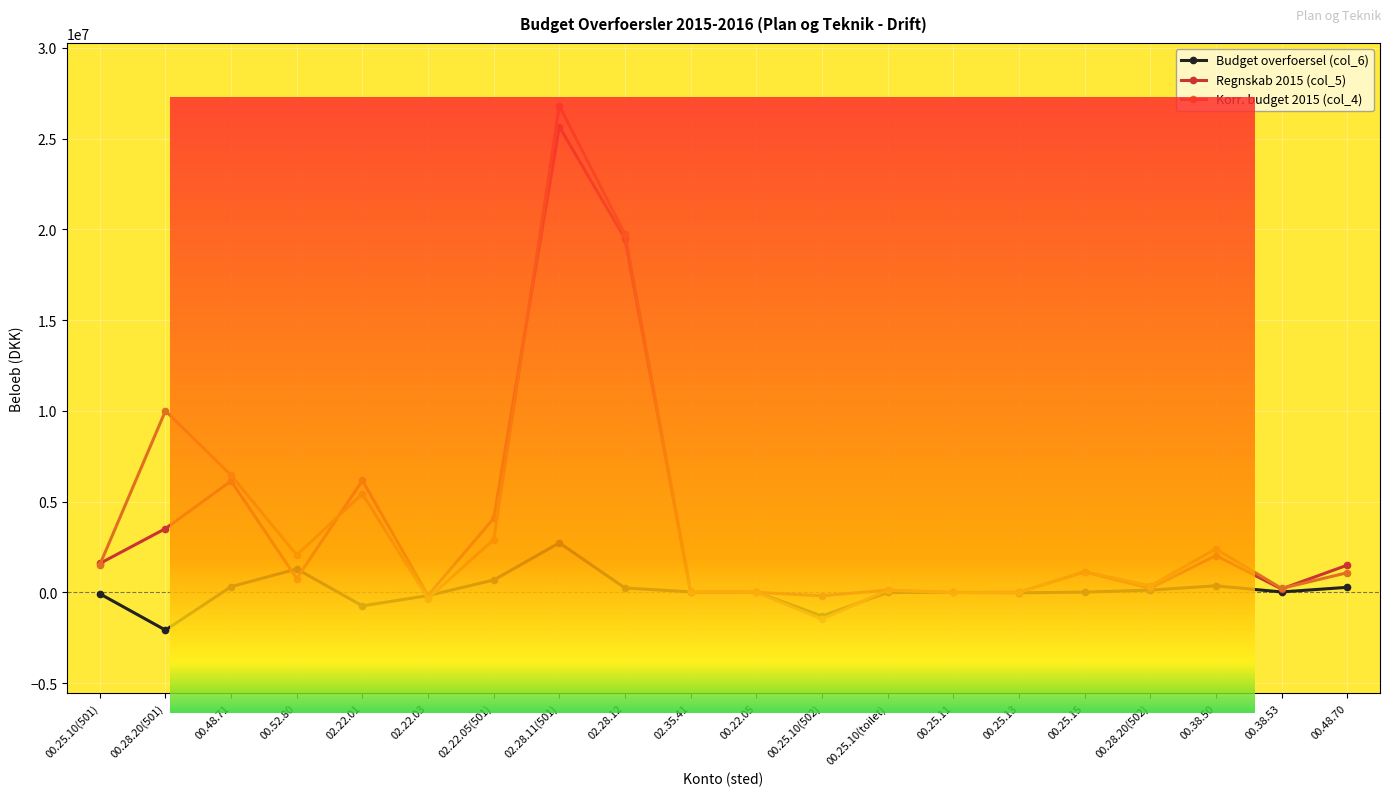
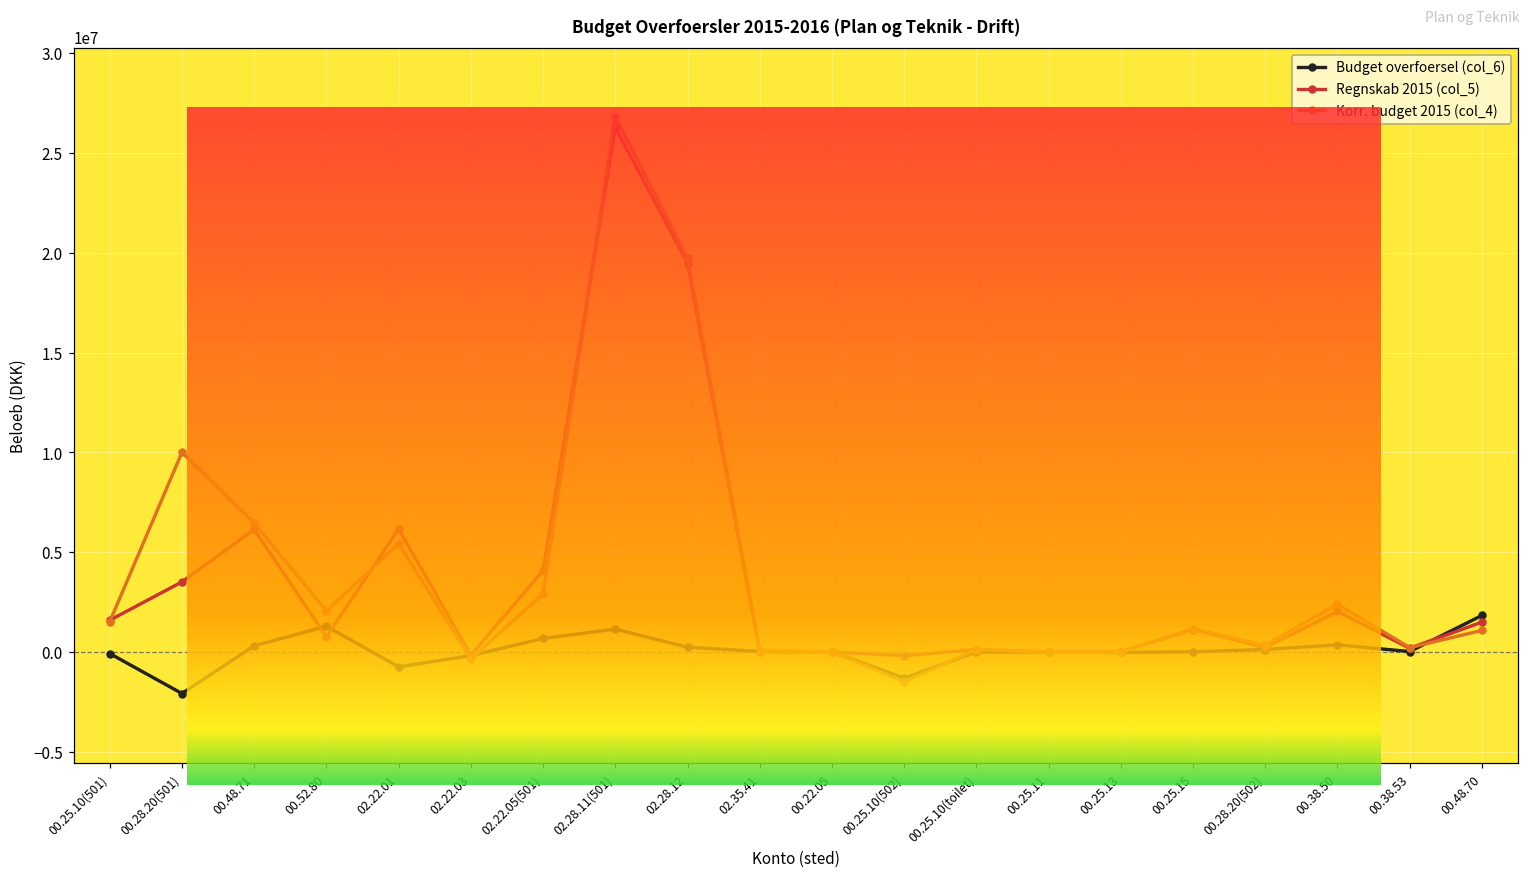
  {
    "Budget overfoersel (col_6)": {
      "00.25.10(501)": -100000,
      "00.28.20(501)": -2100000,
      "02.22.05(501)": 700000,
-     "02.28.11(501)": 2700000,
+     "02.28.11(501)": 1200000,
      "00.25.10(502)": -1300000,
      "00.38.53": 0,
-     "00.48.70": 300000
+     "00.48.70": 1800000
    },
    "Regnskab 2015 (col_5)": {
      "00.28.20(501)": 3500000,
      "02.22.05(501)": 4100000,
-     "02.28.11(501)": 25600000,
+     "02.28.11(501)": 26300000,
      "00.25.10(502)": -200000,
      "00.48.70": 1500000
    },
    "Korr. budget 2015 (col_4)": {
      "00.28.20(501)": 10000000,
      "02.22.05(501)": 2900000,
      "02.28.11(501)": 26800000,
      "00.25.10(502)": -1500000,
      "00.48.70": 1100000
    }
  }
